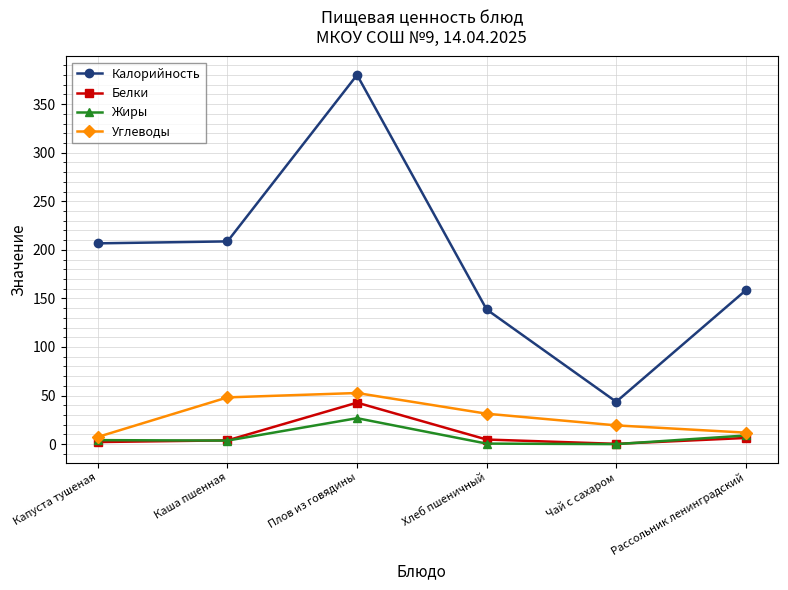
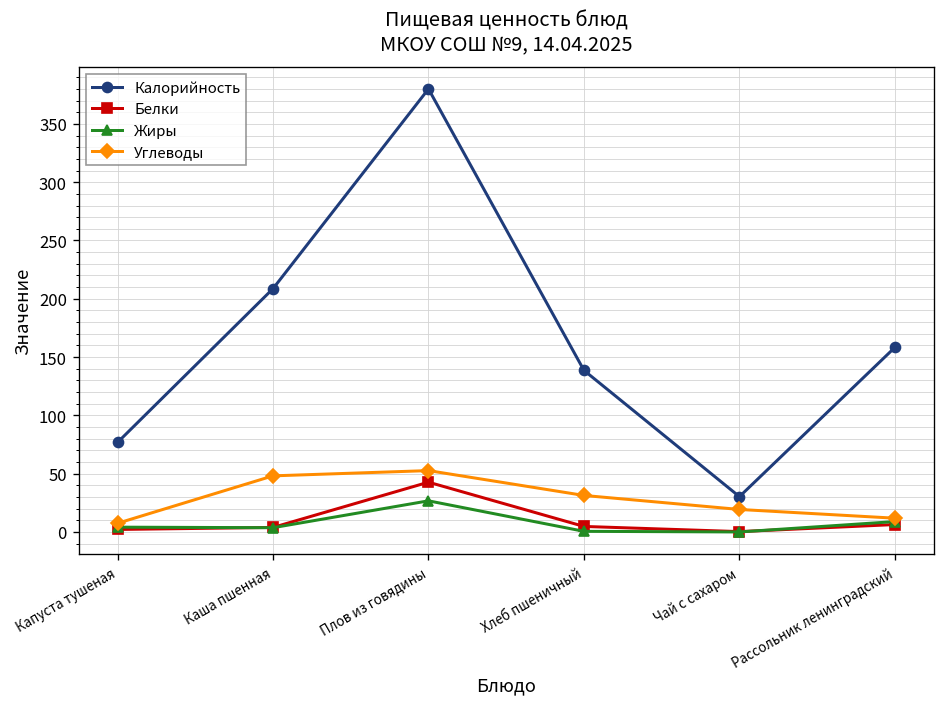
  {
    "Калорийность": {
-     "Капуста тушеная": 210,
+     "Капуста тушеная": 80,
      "Каша пшенная": 210,
      "Плов из говядины": 380,
      "Хлеб пшеничный": 140,
-     "Чай с сахаром": 40,
+     "Чай с сахаром": 30,
      "Рассольник ленинградский": 160
    },
    "Белки": {
      "Плов из говядины": 40,
      "Хлеб пшеничный": 0
    },
    "Жиры": {
      "Плов из говядины": 30,
      "Хлеб пшеничный": 0
    },
    "Углеводы": {
      "Капуста тушеная": 10,
      "Каша пшенная": 50,
      "Плов из говядины": 50,
      "Хлеб пшеничный": 30,
      "Чай с сахаром": 20,
      "Рассольник ленинградский": 10
    }
  }
